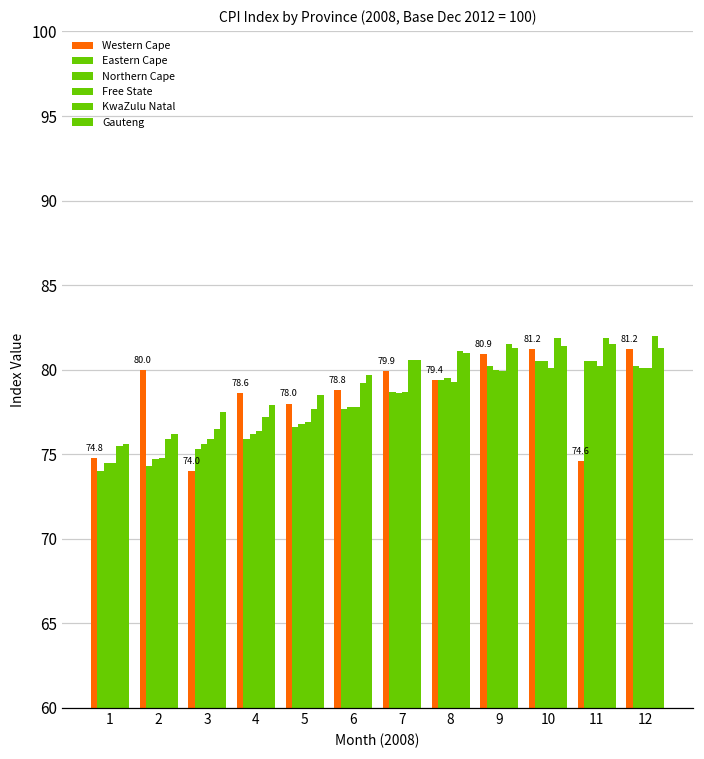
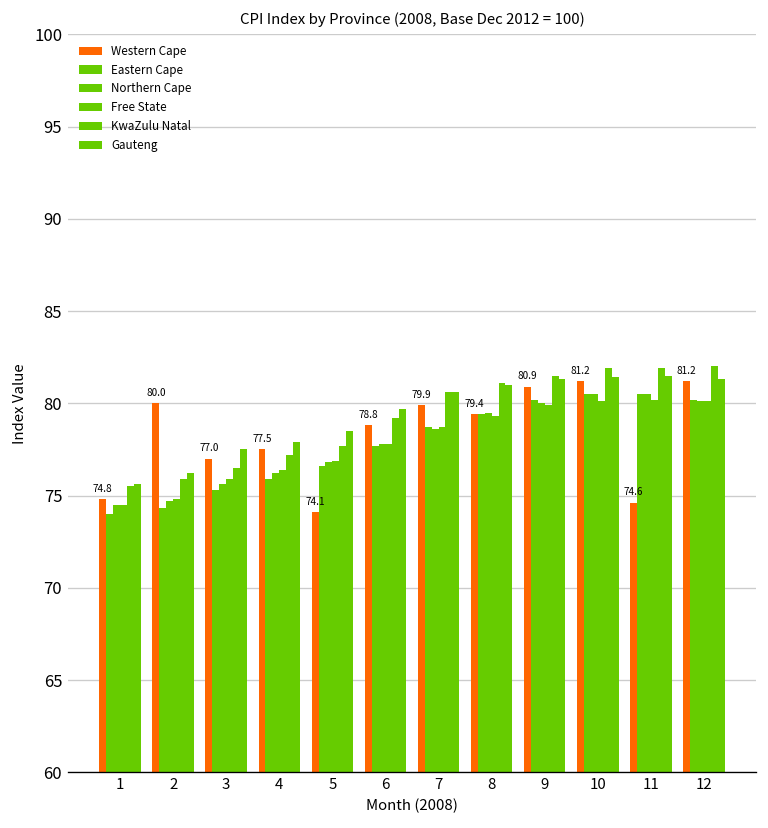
  {
    "Western Cape": {
      "1": 74.8,
      "2": 80.0,
-     "3": 74.0,
-     "4": 78.6,
-     "5": 78.0,
+     "3": 77.0,
+     "4": 77.5,
+     "5": 74.1,
      "6": 78.8,
      "7": 79.9,
      "8": 79.4,
      "9": 80.9,
      "10": 81.2,
      "11": 74.6,
      "12": 81.2
    }
  }
